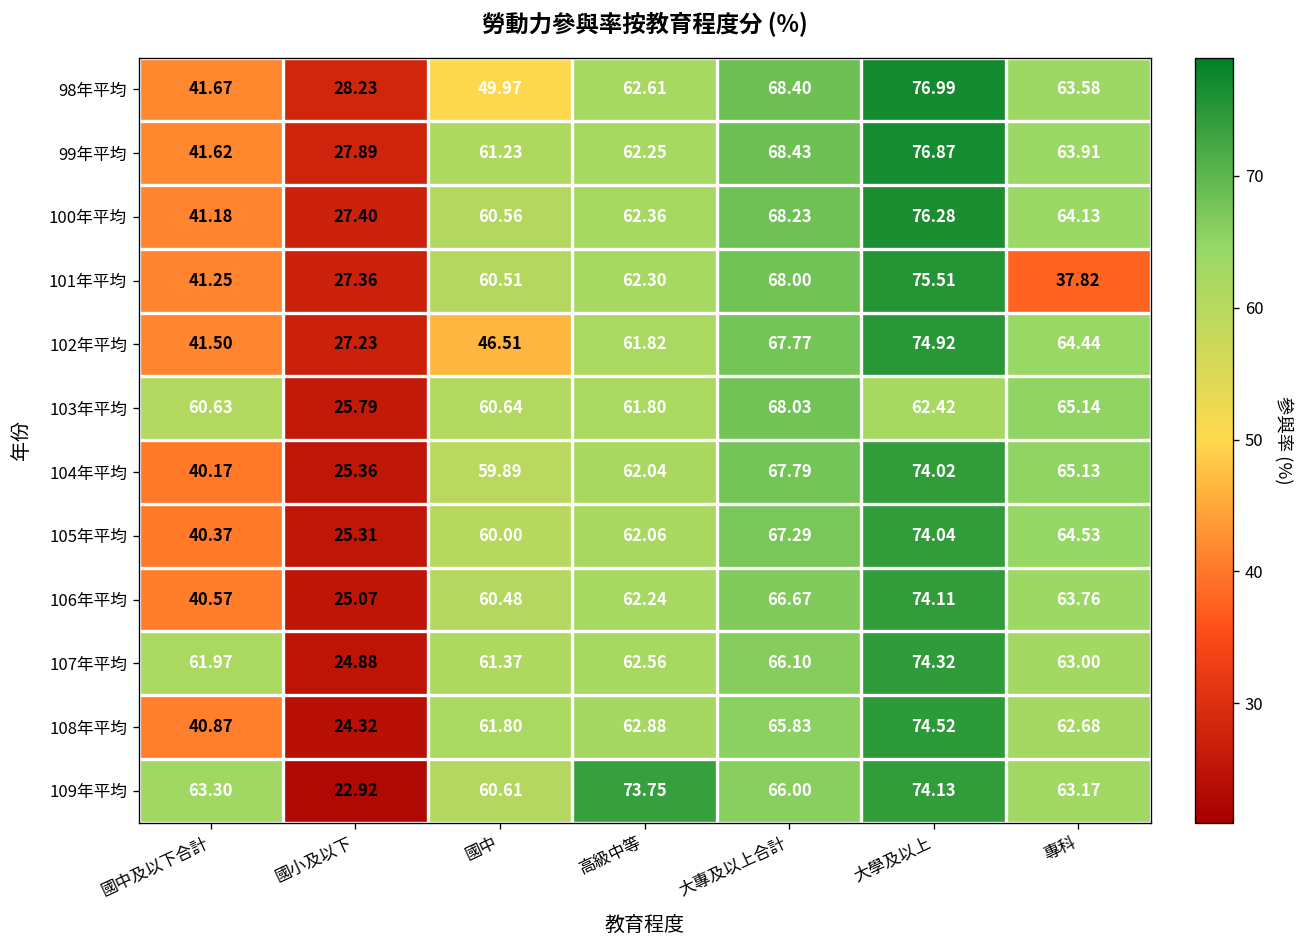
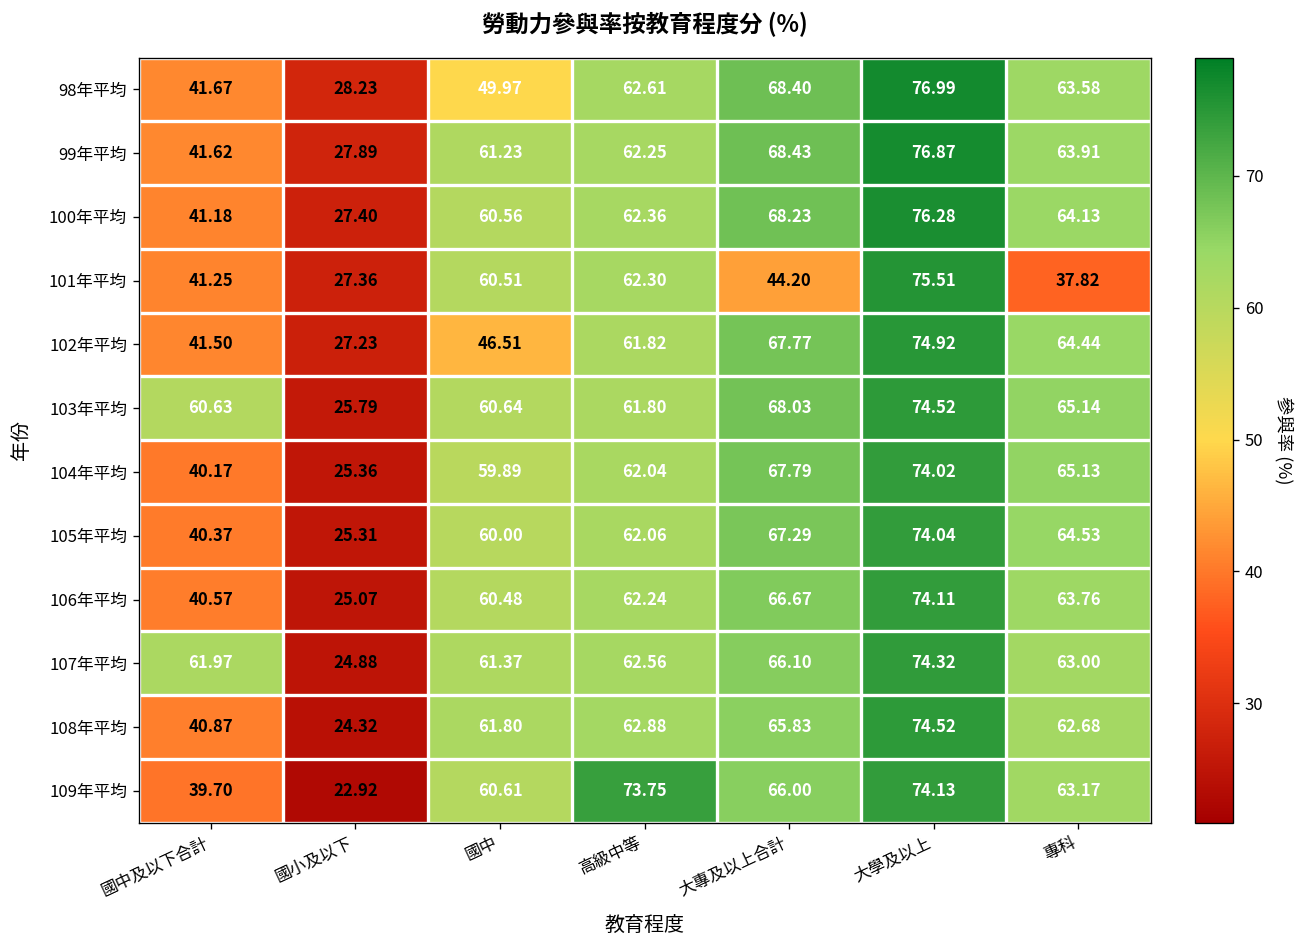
  {
    "98年平均": {
      "國中及以下合計": 41.67,
      "國小及以下": 28.23,
      "國中": 49.97,
      "高級中等": 62.61,
      "大專及以上合計": 68.40,
      "大學及以上": 76.99,
      "專科": 63.58
    },
    "99年平均": {
      "國中及以下合計": 41.62,
      "國小及以下": 27.89,
      "國中": 61.23,
      "高級中等": 62.25,
      "大專及以上合計": 68.43,
      "大學及以上": 76.87,
      "專科": 63.91
    },
    "100年平均": {
      "國中及以下合計": 41.18,
      "國小及以下": 27.40,
      "國中": 60.56,
      "高級中等": 62.36,
      "大專及以上合計": 68.23,
      "大學及以上": 76.28,
      "專科": 64.13
    },
    "101年平均": {
      "國中及以下合計": 41.25,
      "國小及以下": 27.36,
      "國中": 60.51,
      "高級中等": 62.30,
-     "大專及以上合計": 68.00,
+     "大專及以上合計": 44.20,
      "大學及以上": 75.51,
      "專科": 37.82
    },
    "102年平均": {
      "國中及以下合計": 41.50,
      "國小及以下": 27.23,
      "國中": 46.51,
      "高級中等": 61.82,
      "大專及以上合計": 67.77,
      "大學及以上": 74.92,
      "專科": 64.44
    },
    "103年平均": {
      "國中及以下合計": 60.63,
      "國小及以下": 25.79,
      "國中": 60.64,
      "高級中等": 61.80,
      "大專及以上合計": 68.03,
-     "大學及以上": 62.42,
+     "大學及以上": 74.52,
      "專科": 65.14
    },
    "104年平均": {
      "國中及以下合計": 40.17,
      "國小及以下": 25.36,
      "國中": 59.89,
      "高級中等": 62.04,
      "大專及以上合計": 67.79,
      "大學及以上": 74.02,
      "專科": 65.13
    },
    "105年平均": {
      "國中及以下合計": 40.37,
      "國小及以下": 25.31,
      "國中": 60.00,
      "高級中等": 62.06,
      "大專及以上合計": 67.29,
      "大學及以上": 74.04,
      "專科": 64.53
    },
    "106年平均": {
      "國中及以下合計": 40.57,
      "國小及以下": 25.07,
      "國中": 60.48,
      "高級中等": 62.24,
      "大專及以上合計": 66.67,
      "大學及以上": 74.11,
      "專科": 63.76
    },
    "107年平均": {
      "國中及以下合計": 61.97,
      "國小及以下": 24.88,
      "國中": 61.37,
      "高級中等": 62.56,
      "大專及以上合計": 66.10,
      "大學及以上": 74.32,
      "專科": 63.00
    },
    "108年平均": {
      "國中及以下合計": 40.87,
      "國小及以下": 24.32,
      "國中": 61.80,
      "高級中等": 62.88,
      "大專及以上合計": 65.83,
      "大學及以上": 74.52,
      "專科": 62.68
    },
    "109年平均": {
-     "國中及以下合計": 63.30,
+     "國中及以下合計": 39.70,
      "國小及以下": 22.92,
      "國中": 60.61,
      "高級中等": 73.75,
      "大專及以上合計": 66.00,
      "大學及以上": 74.13,
      "專科": 63.17
    }
  }
